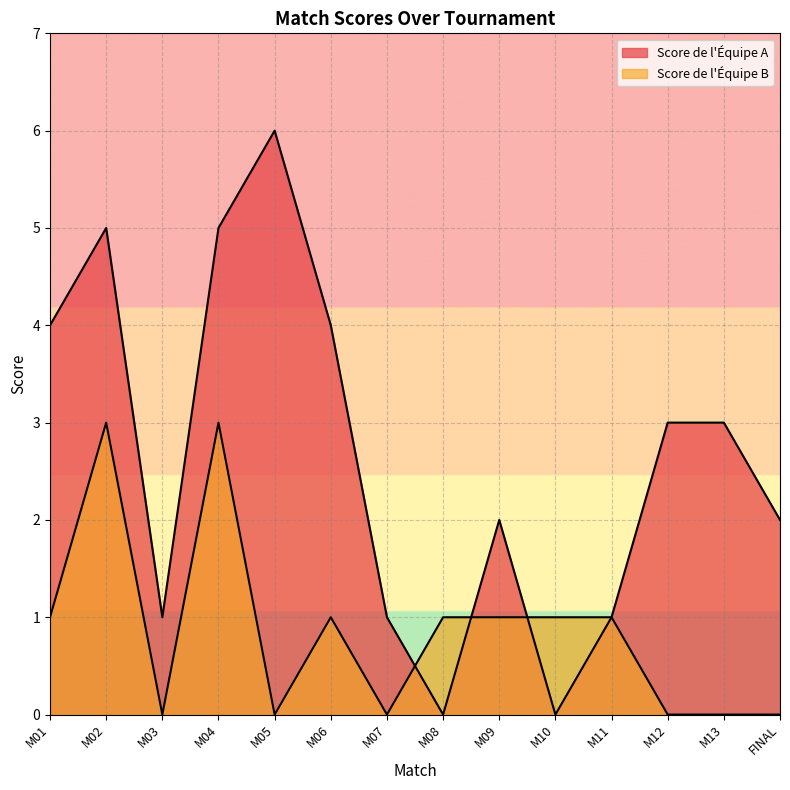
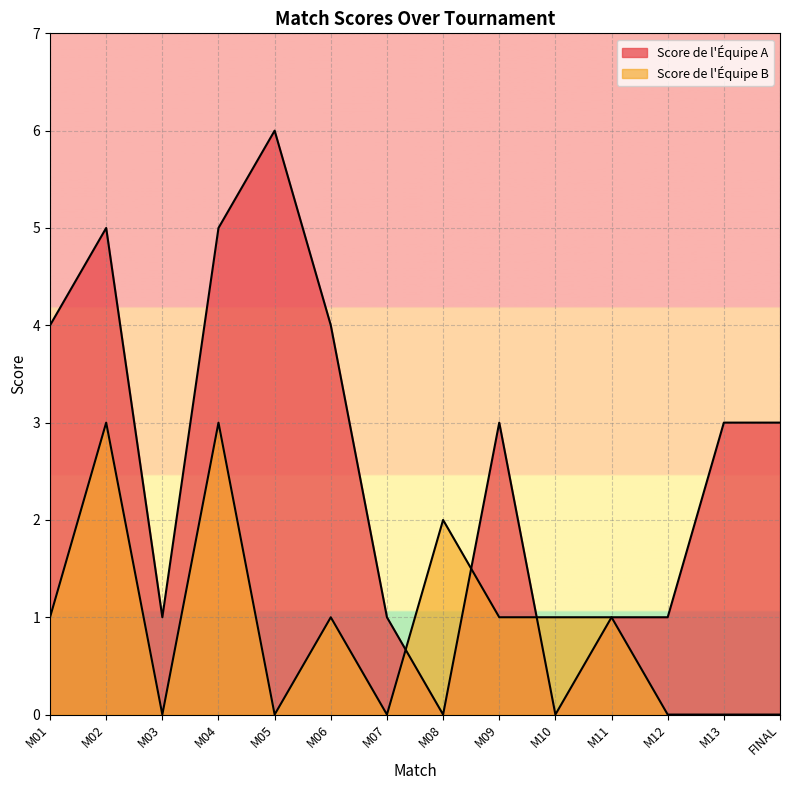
  {
    "Score de l'Équipe A": {
      "M01": 4,
      "M02": 5,
      "M03": 1,
      "M04": 5,
      "M05": 6,
      "M06": 4,
      "M07": 1,
      "M08": 0,
-     "M09": 2,
+     "M09": 3,
      "M10": 0,
-     "M12": 3,
+     "M12": 1,
      "M13": 3,
-     "FINAL": 2
+     "FINAL": 3
    },
    "Score de l'Équipe B": {
      "M01": 1,
      "M02": 3,
      "M03": 0,
      "M04": 3,
      "M05": 0,
      "M06": 1,
      "M07": 0,
-     "M08": 1,
+     "M08": 2,
      "M09": 1,
      "M10": 1,
      "M12": 0,
      "M13": 0,
      "FINAL": 0
    }
  }
